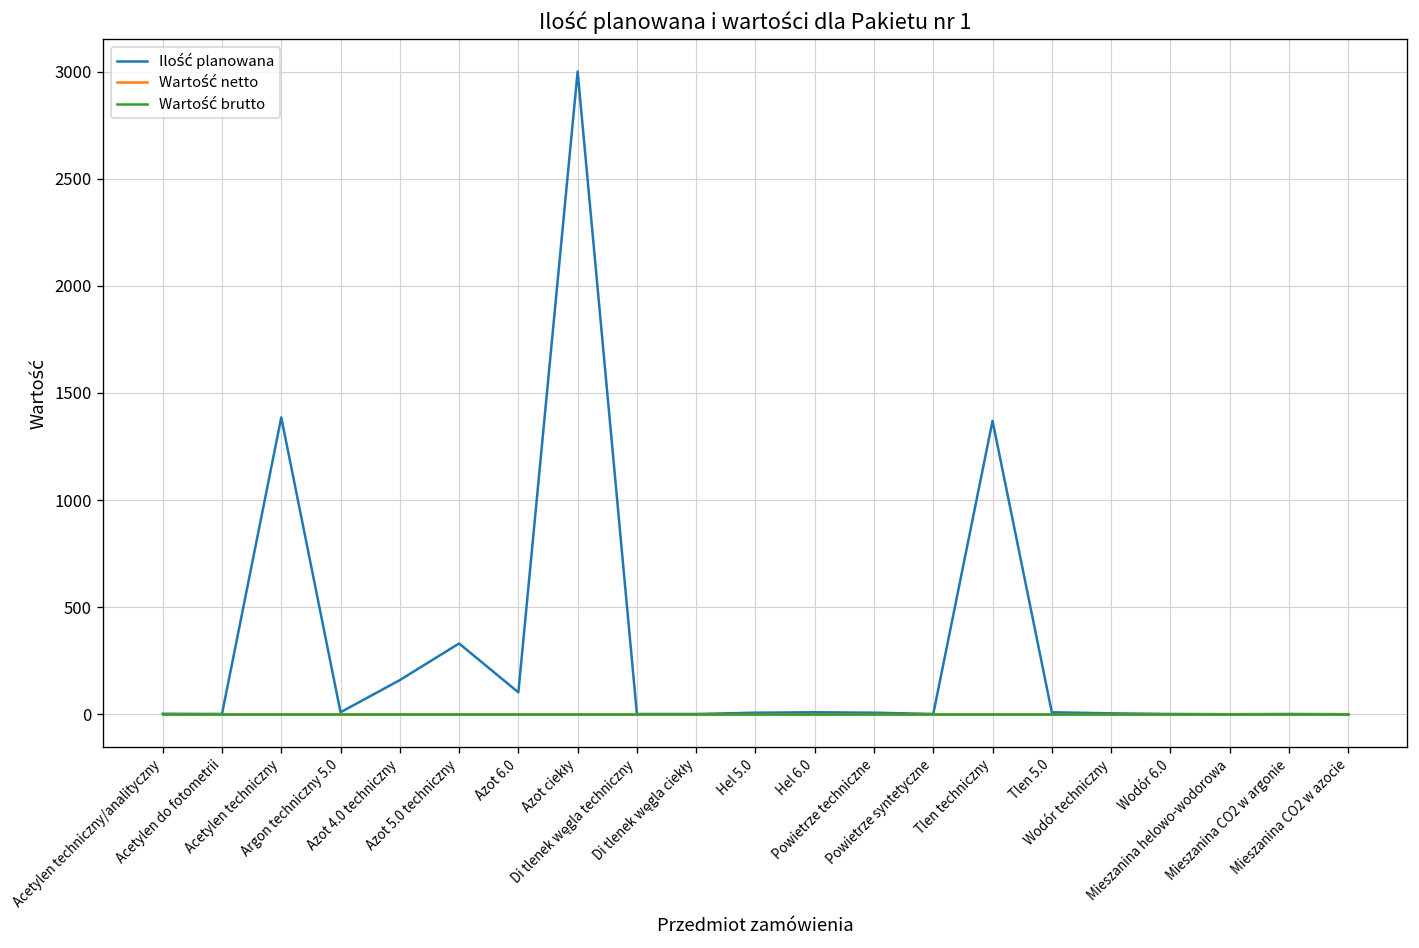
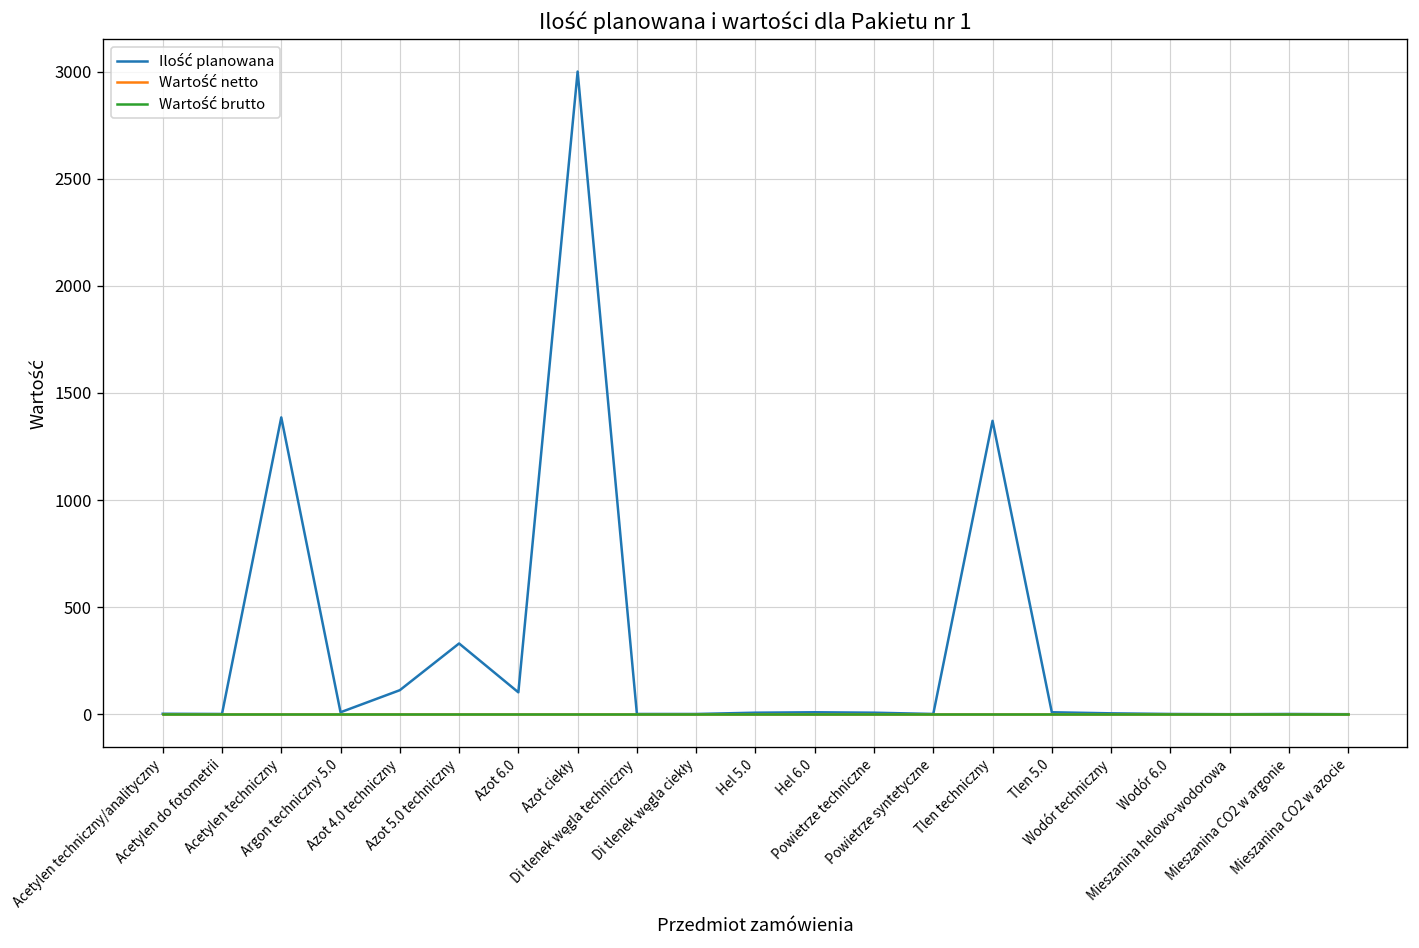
  {
    "Ilość planowana": {
      "Acetylen techniczny": 1390,
-     "Azot 4.0 techniczny": 160,
+     "Azot 4.0 techniczny": 110,
      "Azot 5.0 techniczny": 330,
      "Azot 6.0": 100,
      "Azot ciekły": 3000,
      "Tlen techniczny": 1370
    },
    "Wartość brutto": {
      "Acetylen techniczny": 0,
      "Azot 4.0 techniczny": 0,
      "Azot 5.0 techniczny": 0,
      "Azot 6.0": 0,
      "Azot ciekły": 0,
      "Tlen techniczny": 0
    }
  }
